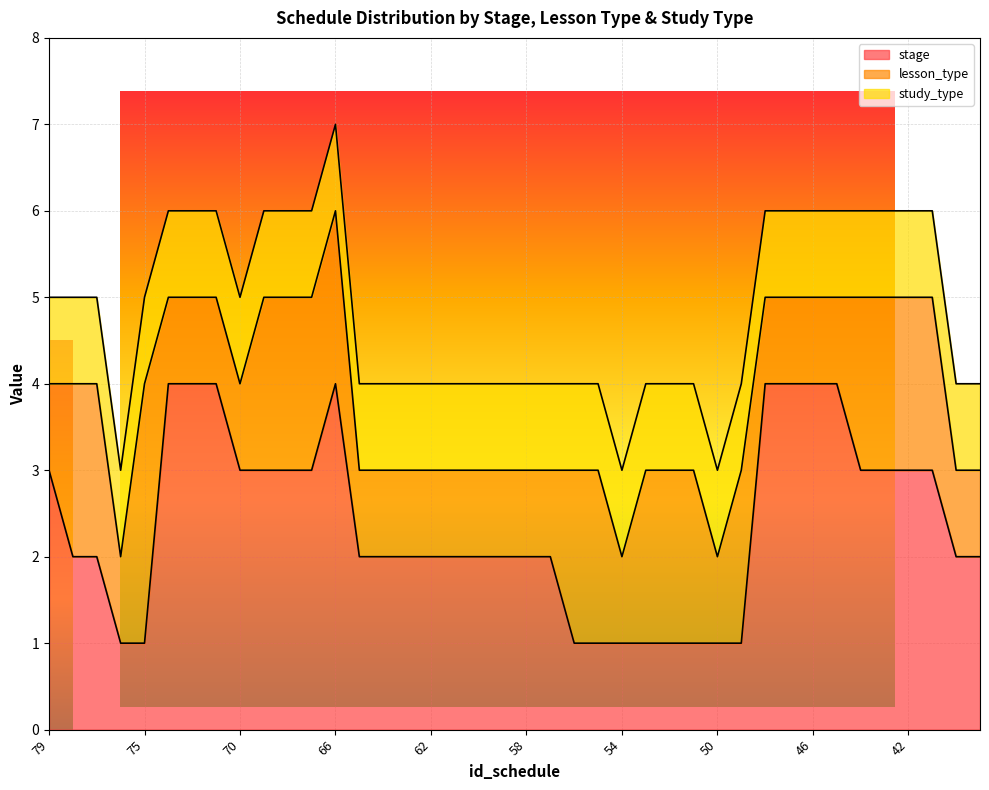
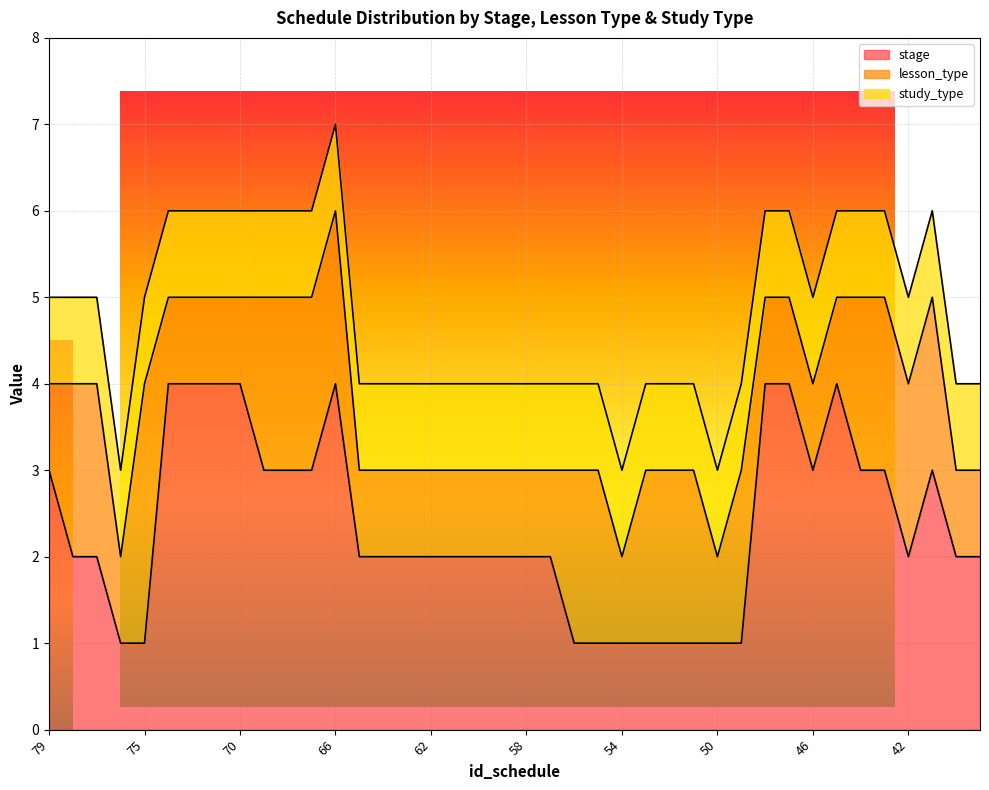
  {
    "stage": {
      "79": 3,
      "75": 1,
-     "70": 3,
+     "70": 4,
      "66": 4,
      "62": 2,
      "58": 2,
      "54": 1,
      "50": 1,
-     "46": 4,
-     "42": 3
+     "46": 3,
+     "42": 2
    },
    "lesson_type": {
      "79": 1,
      "75": 3,
      "70": 1,
      "66": 2,
      "62": 1,
      "58": 1,
      "54": 1,
      "50": 1,
      "46": 1,
      "42": 2
    },
    "study_type": {
      "79": 1,
      "75": 1,
      "70": 1,
      "66": 1,
      "62": 1,
      "58": 1,
      "54": 1,
      "50": 1,
      "46": 1,
      "42": 1
    }
  }
